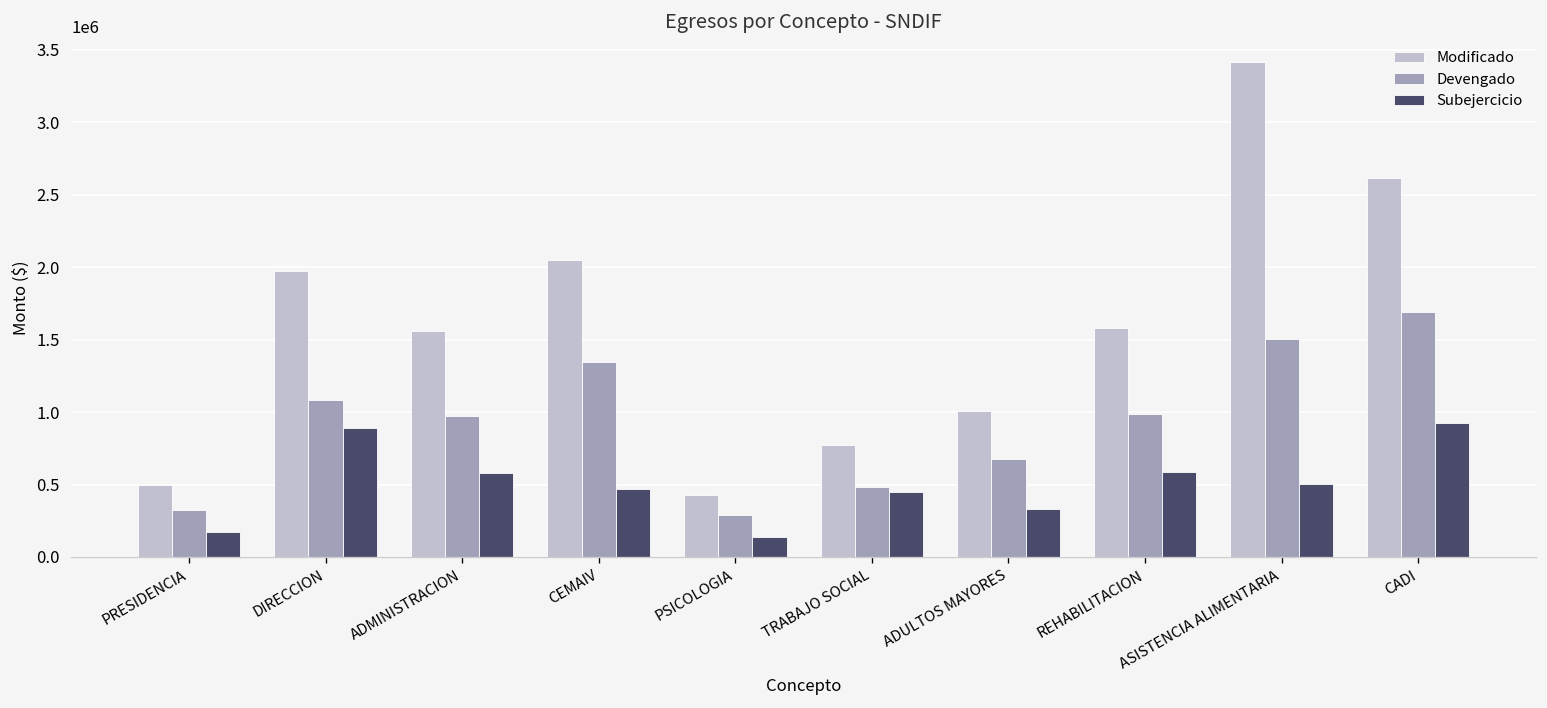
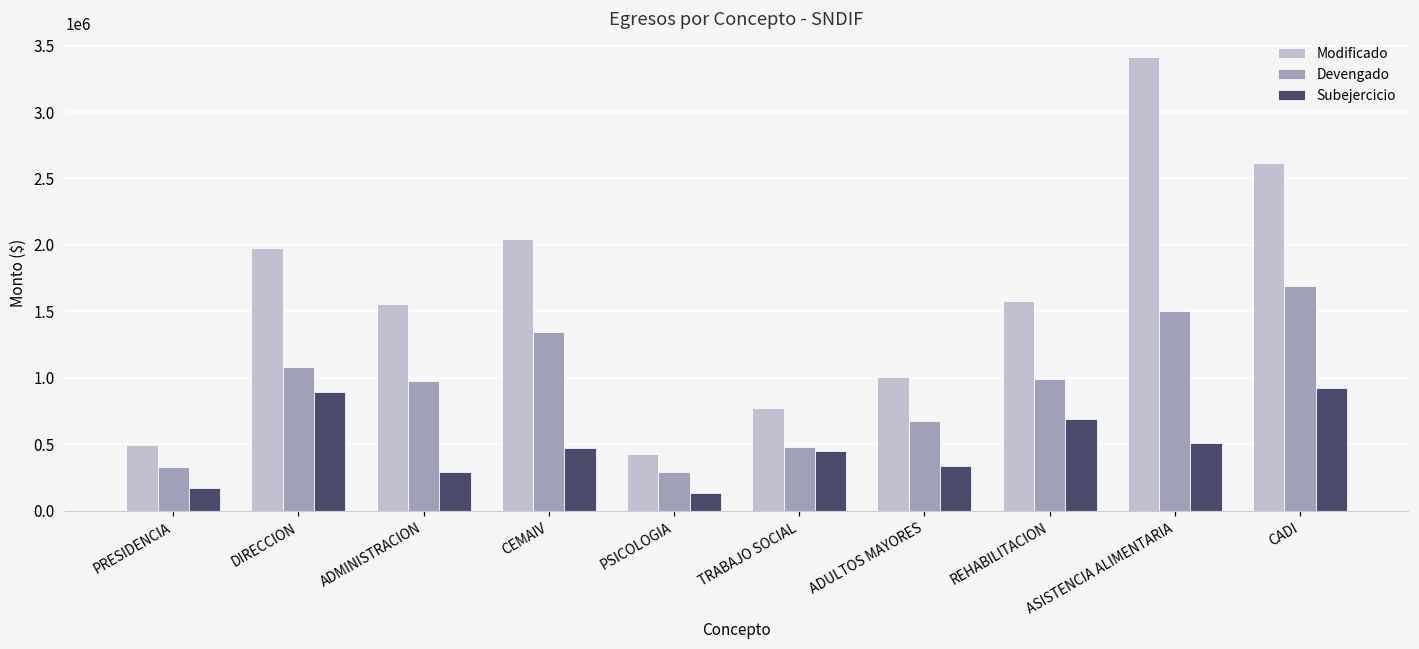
  {
    "Subejercicio": {
      "PRESIDENCIA": 170000,
      "DIRECCION": 890000,
-     "ADMINISTRACION": 580000,
+     "ADMINISTRACION": 290000,
      "CEMAIV": 470000,
      "PSICOLOGIA": 140000,
      "TRABAJO SOCIAL": 450000,
      "ADULTOS MAYORES": 330000,
-     "REHABILITACION": 590000,
+     "REHABILITACION": 690000,
      "ASISTENCIA ALIMENTARIA": 510000,
      "CADI": 930000
    }
  }
